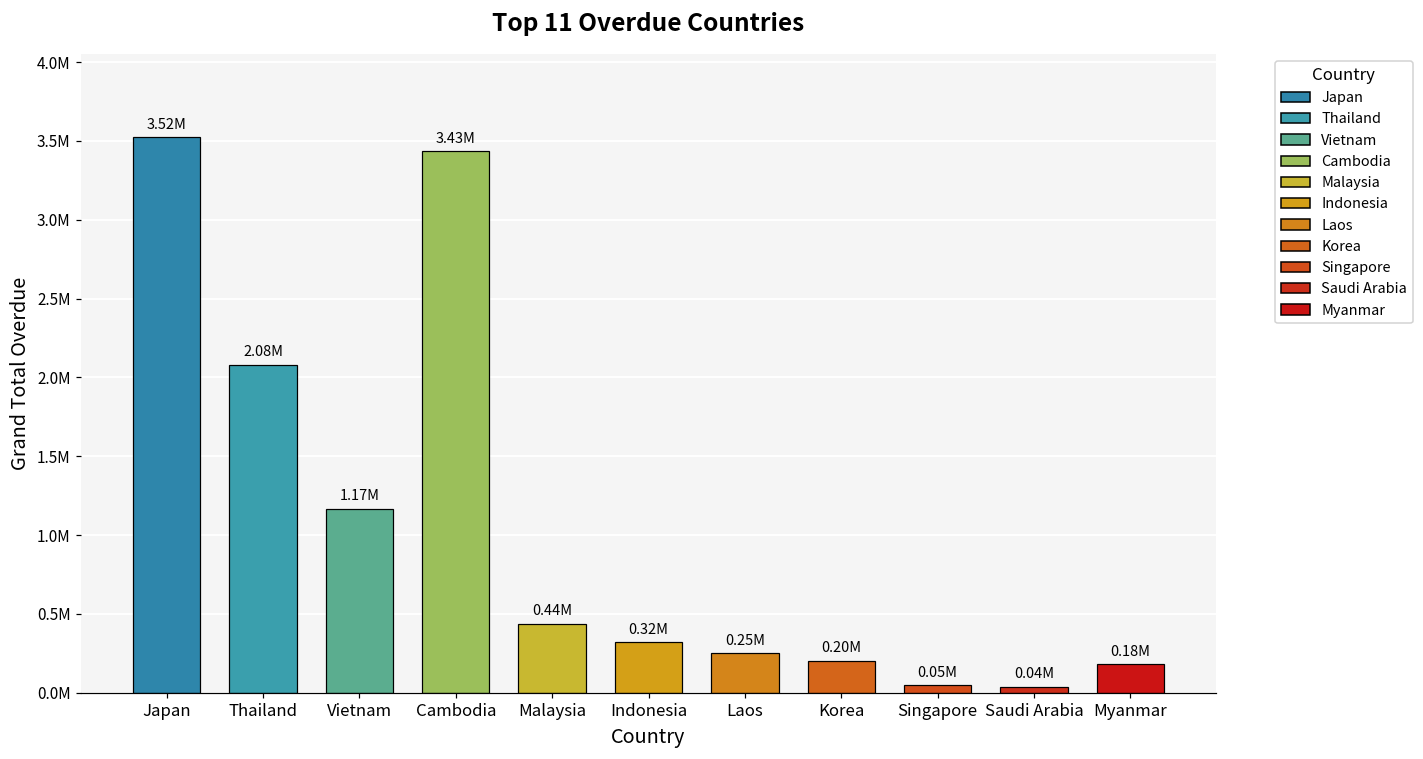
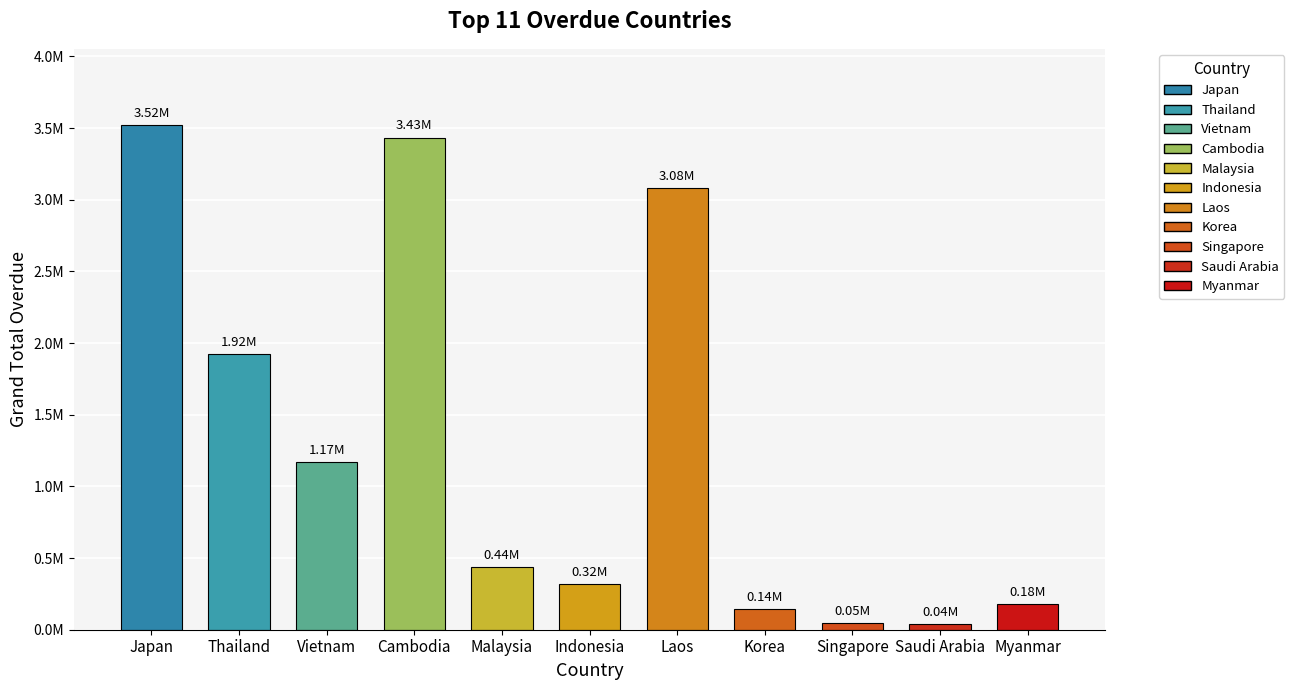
  {
    "Japan": "3.52M",
-   "Thailand": "2.08M",
+   "Thailand": "1.92M",
    "Vietnam": "1.17M",
    "Cambodia": "3.43M",
    "Malaysia": "0.44M",
    "Indonesia": "0.32M",
-   "Laos": "0.25M",
-   "Korea": "0.20M",
+   "Laos": "3.08M",
+   "Korea": "0.14M",
    "Singapore": "0.05M",
    "Saudi Arabia": "0.04M",
    "Myanmar": "0.18M"
  }
